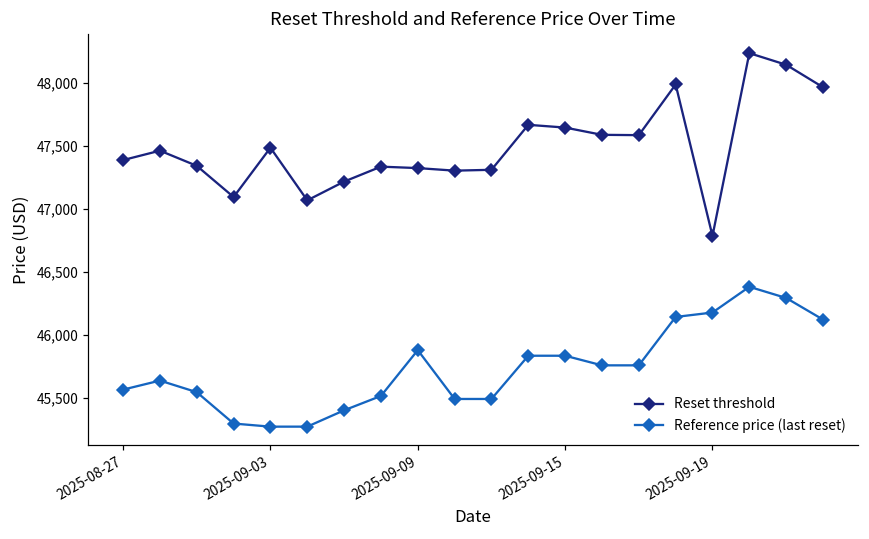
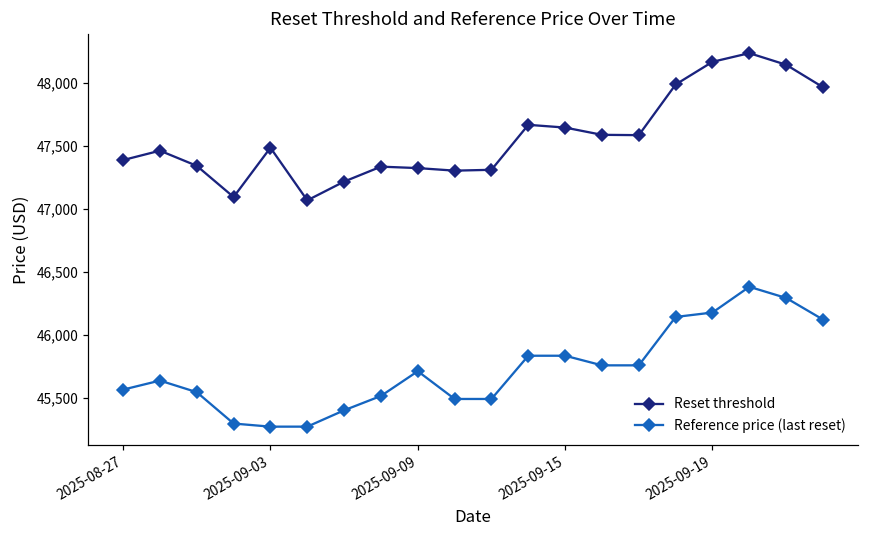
  {
    "Reset threshold": {
      "2025-08-27": "47,390",
      "2025-09-03": "47,490",
      "2025-09-09": "47,320",
      "2025-09-15": "47,650",
-     "2025-09-19": "46,790"
+     "2025-09-19": "48,170"
    },
    "Reference price (last reset)": {
      "2025-08-27": "45,570",
      "2025-09-03": "45,270",
-     "2025-09-09": "45,880",
+     "2025-09-09": "45,710",
      "2025-09-15": "45,830",
      "2025-09-19": "46,180"
    }
  }
